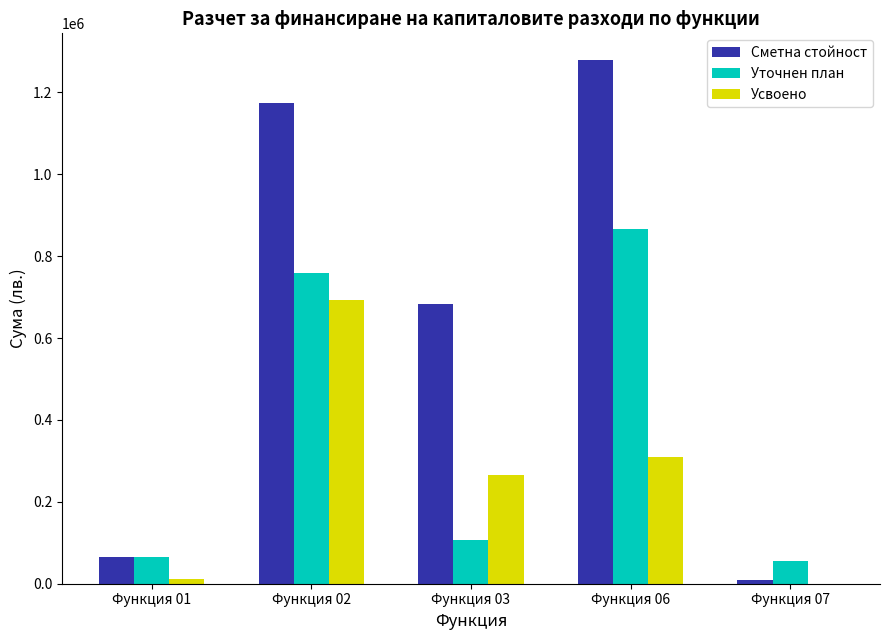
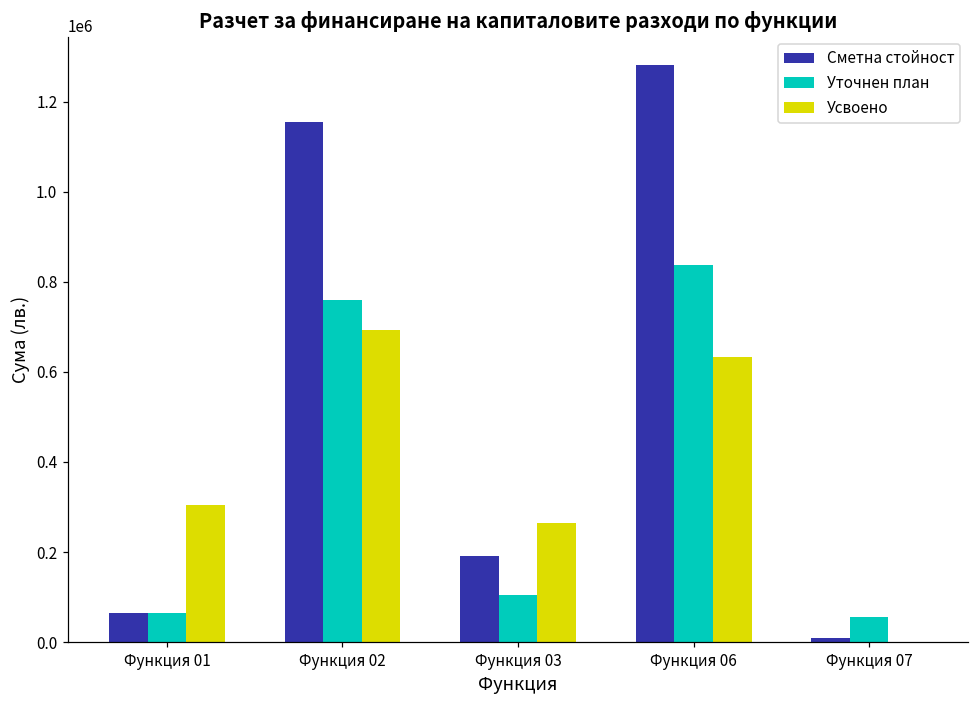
  {
    "Сметна стойност": {
      "Функция 01": 60000,
-     "Функция 02": 1170000,
-     "Функция 03": 680000,
+     "Функция 02": 1150000,
+     "Функция 03": 190000,
      "Функция 06": 1280000,
      "Функция 07": 10000
    },
    "Уточнен план": {
      "Функция 01": 60000,
      "Функция 02": 760000,
      "Функция 03": 110000,
-     "Функция 06": 870000,
+     "Функция 06": 840000,
      "Функция 07": 60000
    },
    "Усвоено": {
-     "Функция 01": 10000,
+     "Функция 01": 310000,
      "Функция 02": 690000,
      "Функция 03": 270000,
-     "Функция 06": 310000,
+     "Функция 06": 630000,
      "Функция 07": 0
    }
  }
